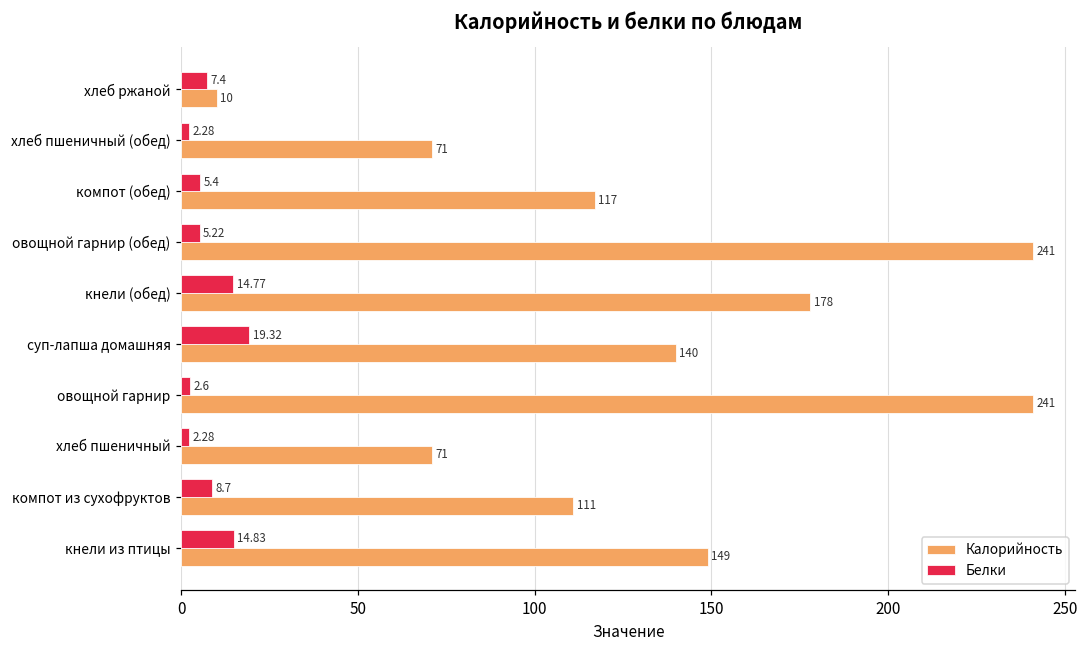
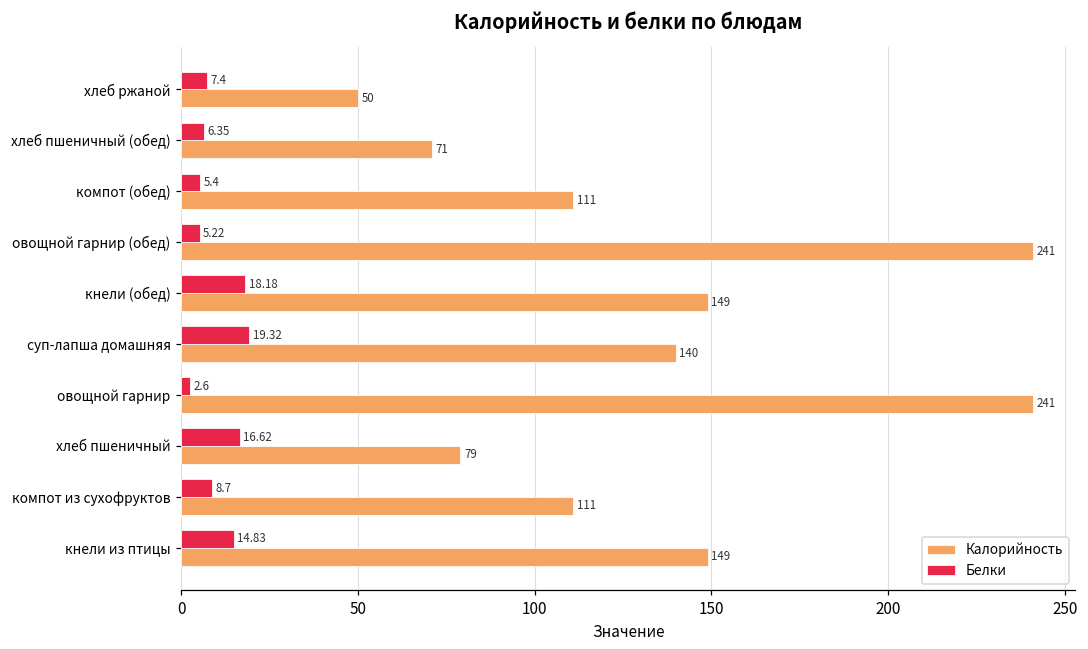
  {
    "Калорийность": {
-     "хлеб ржаной": 10,
+     "хлеб ржаной": 50,
      "хлеб пшеничный (обед)": 71,
-     "компот (обед)": 117,
+     "компот (обед)": 111,
      "овощной гарнир (обед)": 241,
-     "кнели (обед)": 178,
+     "кнели (обед)": 149,
      "суп-лапша домашняя": 140,
      "овощной гарнир": 241,
-     "хлеб пшеничный": 71,
+     "хлеб пшеничный": 79,
      "компот из сухофруктов": 111,
      "кнели из птицы": 149
    },
    "Белки": {
      "хлеб ржаной": 7.4,
-     "хлеб пшеничный (обед)": 2.28,
+     "хлеб пшеничный (обед)": 6.35,
      "компот (обед)": 5.4,
      "овощной гарнир (обед)": 5.22,
-     "кнели (обед)": 14.77,
+     "кнели (обед)": 18.18,
      "суп-лапша домашняя": 19.32,
      "овощной гарнир": 2.6,
-     "хлеб пшеничный": 2.28,
+     "хлеб пшеничный": 16.62,
      "компот из сухофруктов": 8.7,
      "кнели из птицы": 14.83
    }
  }
